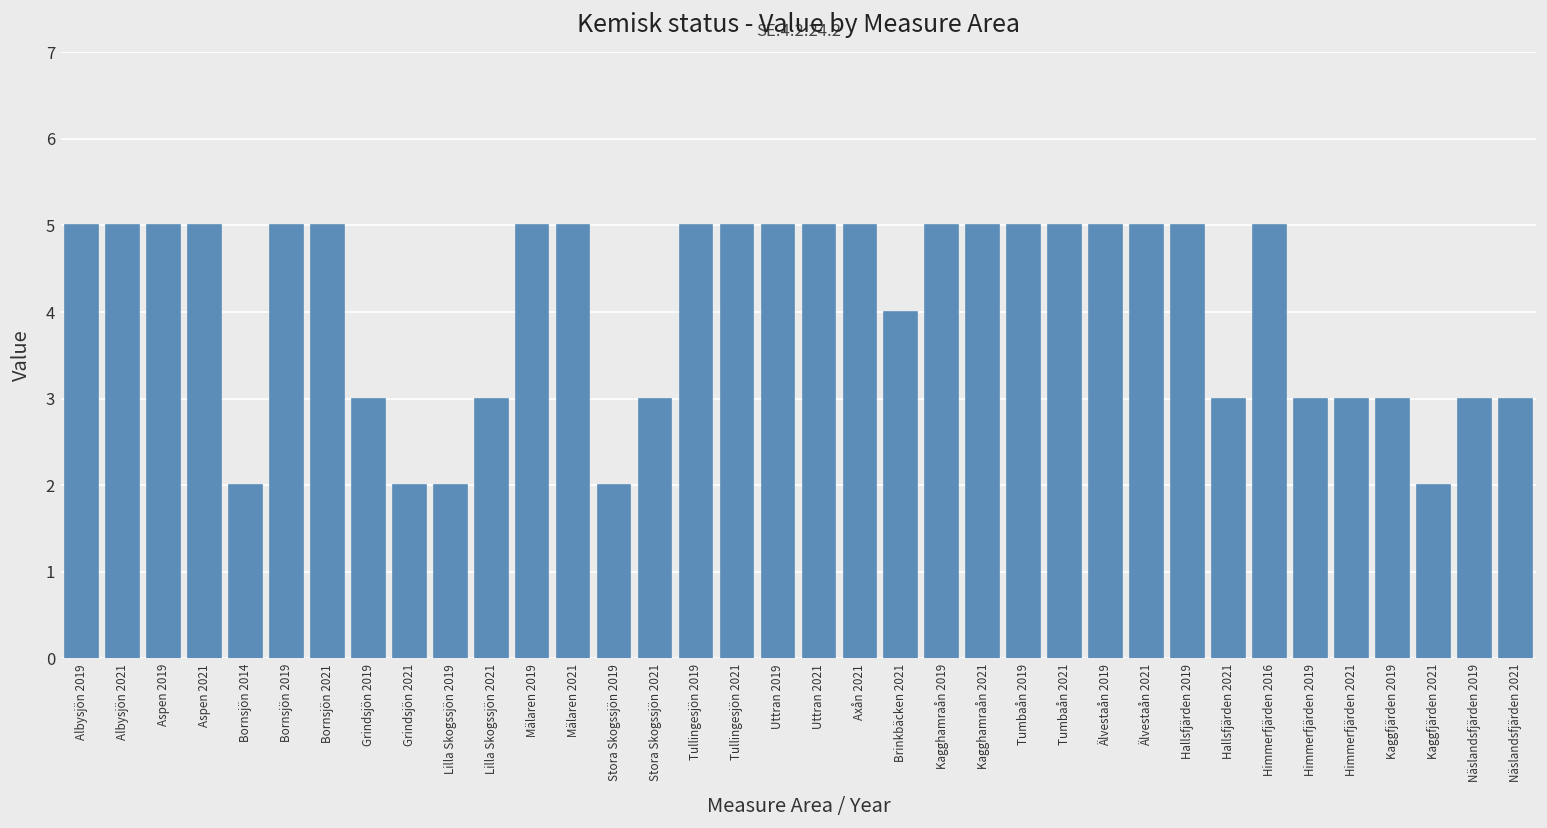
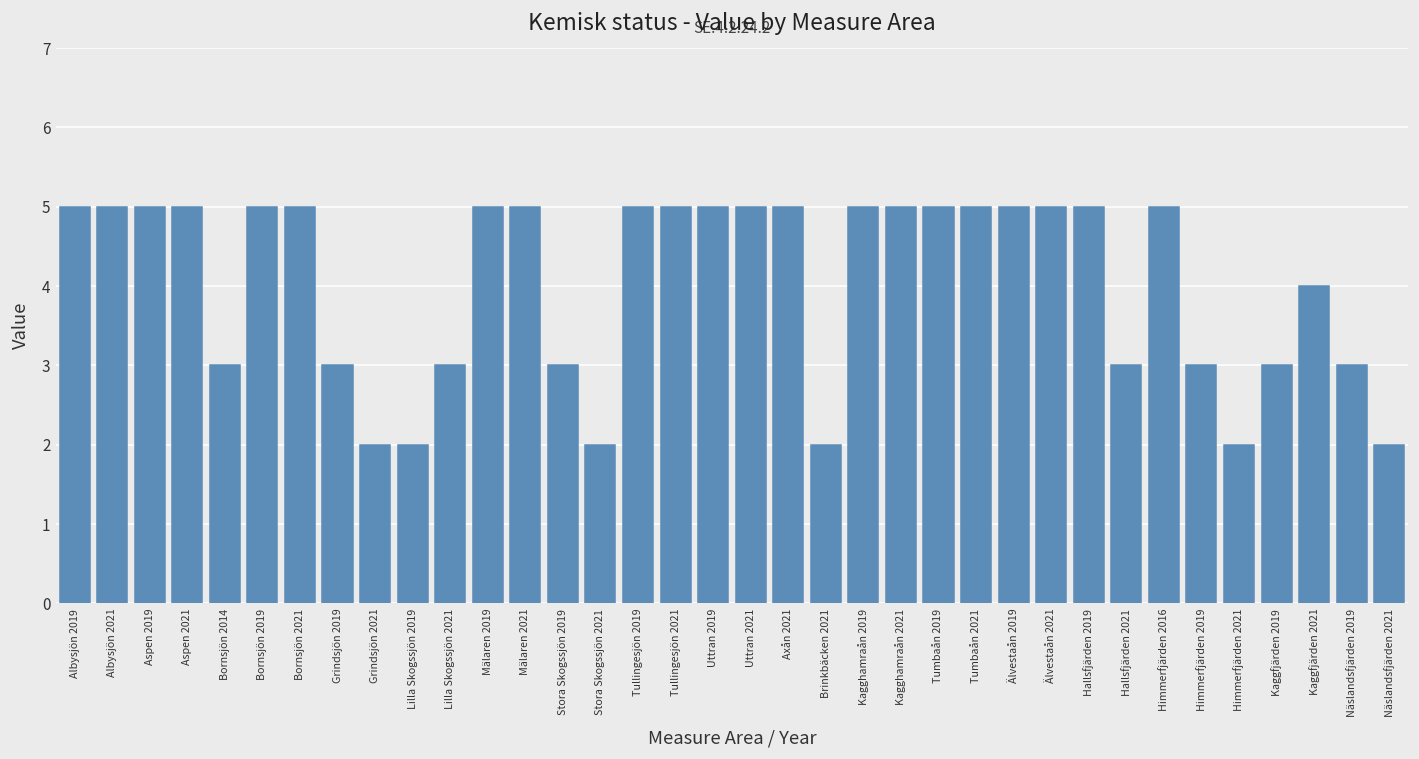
  {
    "Albysjön 2019": 5,
    "Albysjön 2021": 5,
    "Aspen 2019": 5,
    "Aspen 2021": 5,
-   "Bornsjön 2014": 2,
+   "Bornsjön 2014": 3,
    "Bornsjön 2019": 5,
    "Bornsjön 2021": 5,
    "Grindsjön 2019": 3,
    "Grindsjön 2021": 2,
    "Lilla Skogssjön 2019": 2,
    "Lilla Skogssjön 2021": 3,
    "Mälaren 2019": 5,
    "Mälaren 2021": 5,
-   "Stora Skogssjön 2019": 2,
-   "Stora Skogssjön 2021": 3,
+   "Stora Skogssjön 2019": 3,
+   "Stora Skogssjön 2021": 2,
    "Tullingesjön 2019": 5,
    "Tullingesjön 2021": 5,
    "Uttran 2019": 5,
    "Uttran 2021": 5,
    "Axån 2021": 5,
-   "Brinkbäcken 2021": 4,
+   "Brinkbäcken 2021": 2,
    "Kagghamraån 2019": 5,
    "Kagghamraån 2021": 5,
    "Tumbaån 2019": 5,
    "Tumbaån 2021": 5,
    "Älvestaån 2019": 5,
    "Älvestaån 2021": 5,
    "Hallsfjärden 2019": 5,
    "Hallsfjärden 2021": 3,
    "Himmerfjärden 2016": 5,
    "Himmerfjärden 2019": 3,
-   "Himmerfjärden 2021": 3,
+   "Himmerfjärden 2021": 2,
    "Kaggfjärden 2019": 3,
-   "Kaggfjärden 2021": 2,
+   "Kaggfjärden 2021": 4,
    "Näslandsfjärden 2019": 3,
-   "Näslandsfjärden 2021": 3
+   "Näslandsfjärden 2021": 2
  }
